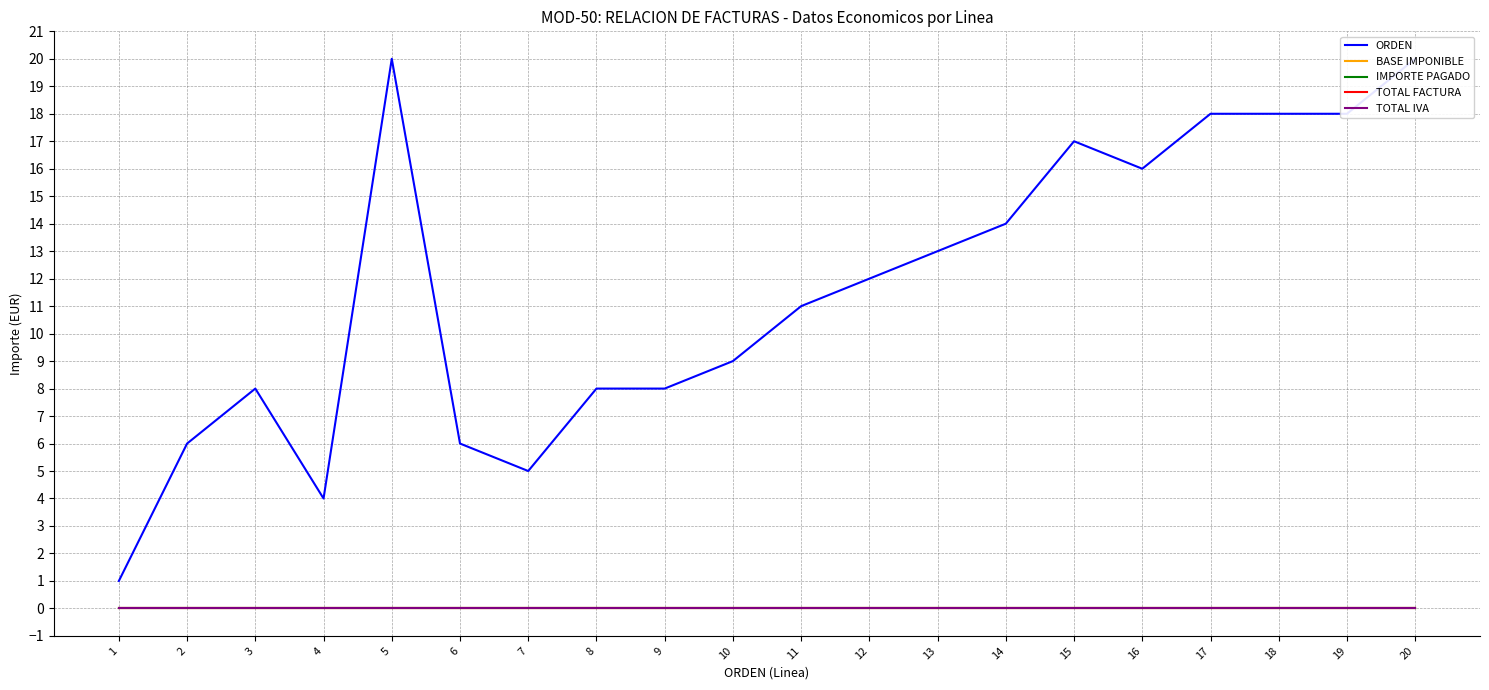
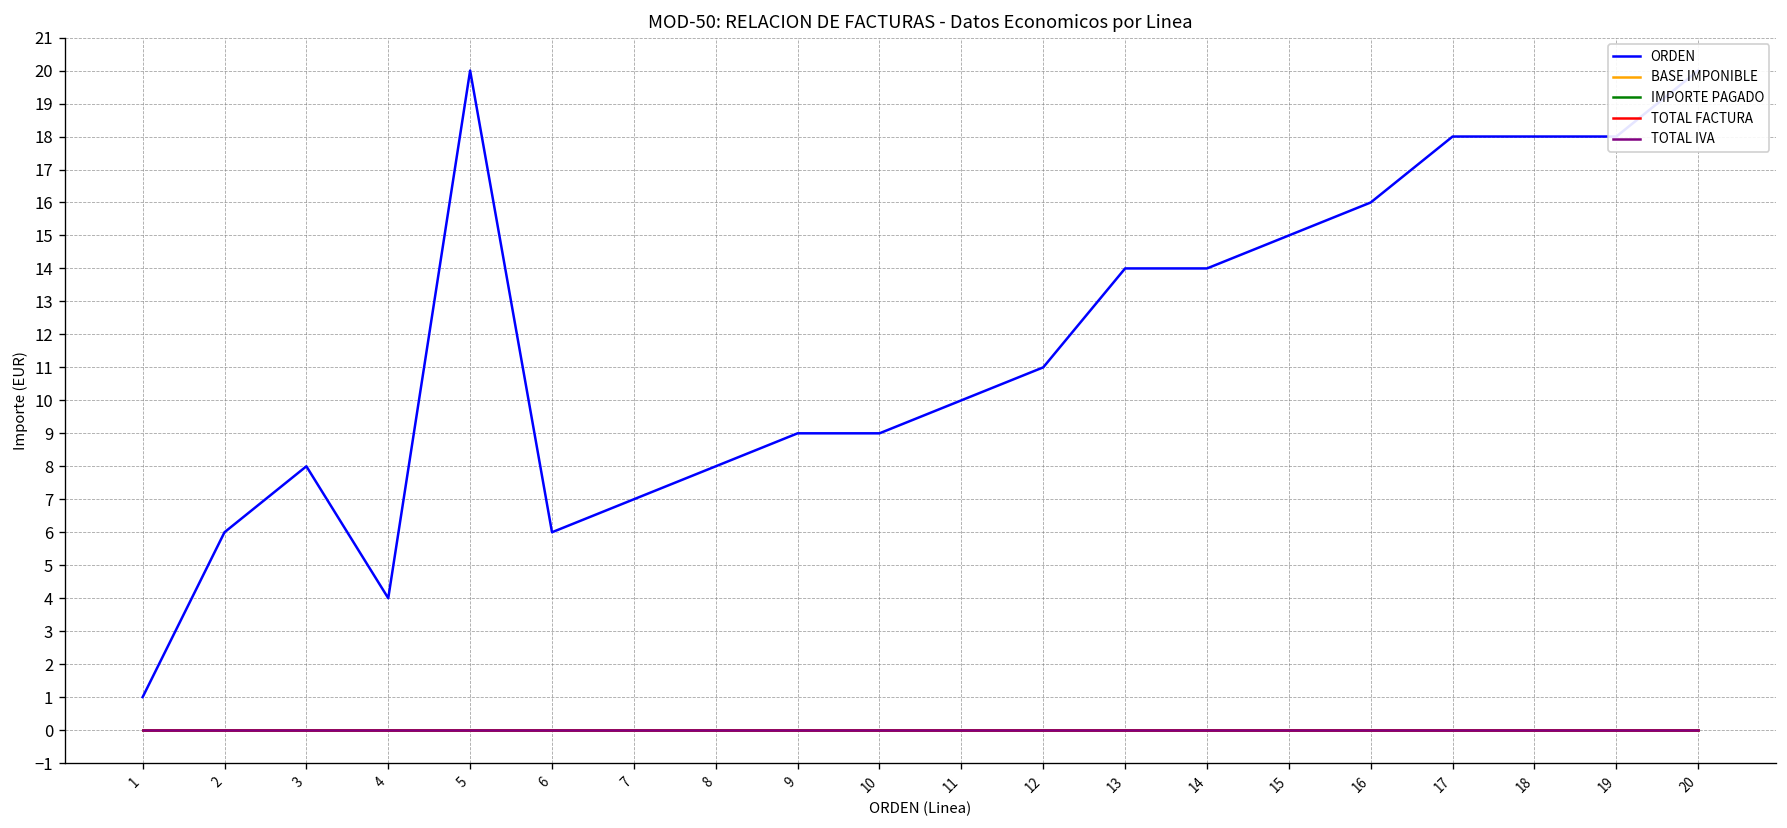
  {
    "ORDEN": {
      "1": 1,
      "2": 6,
      "3": 8,
      "4": 4,
      "5": 20,
      "6": 6,
-     "7": 5,
+     "7": 7,
      "8": 8,
-     "9": 8,
+     "9": 9,
      "10": 9,
-     "11": 11,
-     "12": 12,
-     "13": 13,
+     "11": 10,
+     "12": 11,
+     "13": 14,
      "14": 14,
-     "15": 17,
+     "15": 15,
      "16": 16,
      "17": 18,
      "18": 18
    },
    "TOTAL IVA": {
      "1": 0,
      "2": 0,
      "3": 0,
      "4": 0,
      "5": 0,
      "6": 0,
      "7": 0,
      "8": 0,
      "9": 0,
      "10": 0,
      "11": 0,
      "12": 0,
      "13": 0,
      "14": 0,
      "15": 0,
      "16": 0,
      "17": 0,
      "18": 0,
      "19": 0,
      "20": 0
    }
  }
